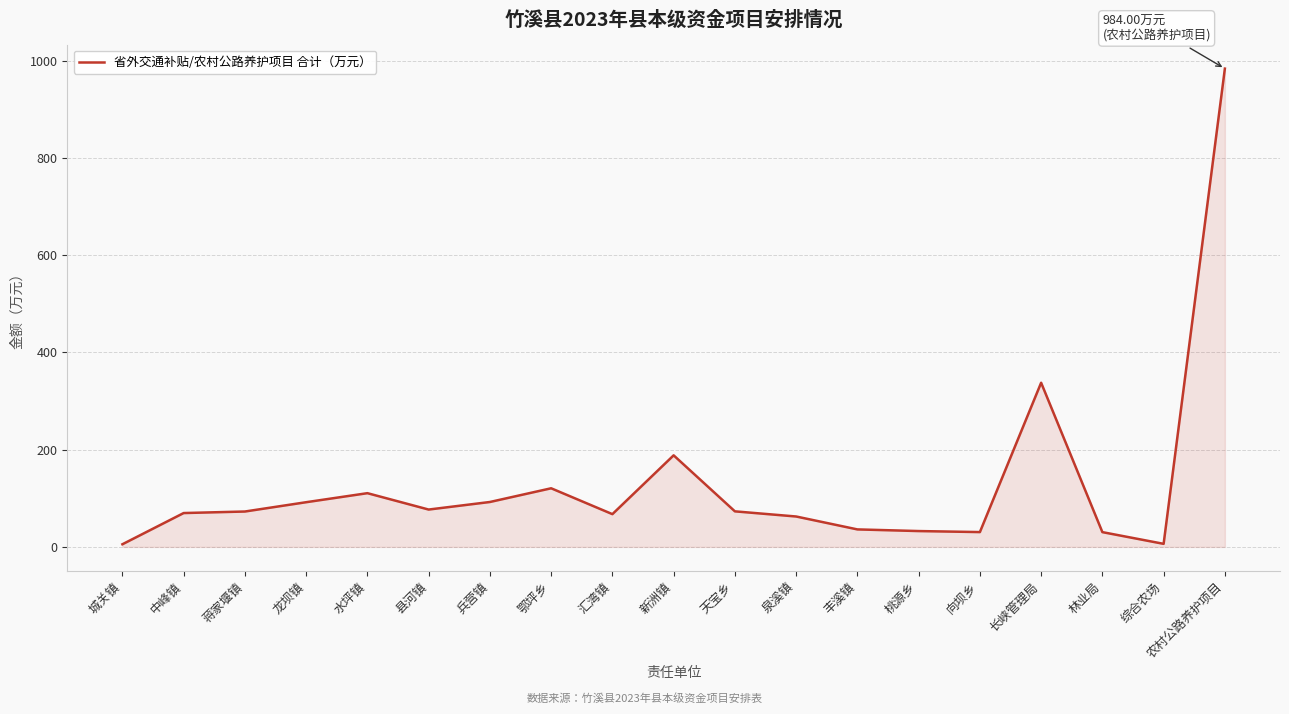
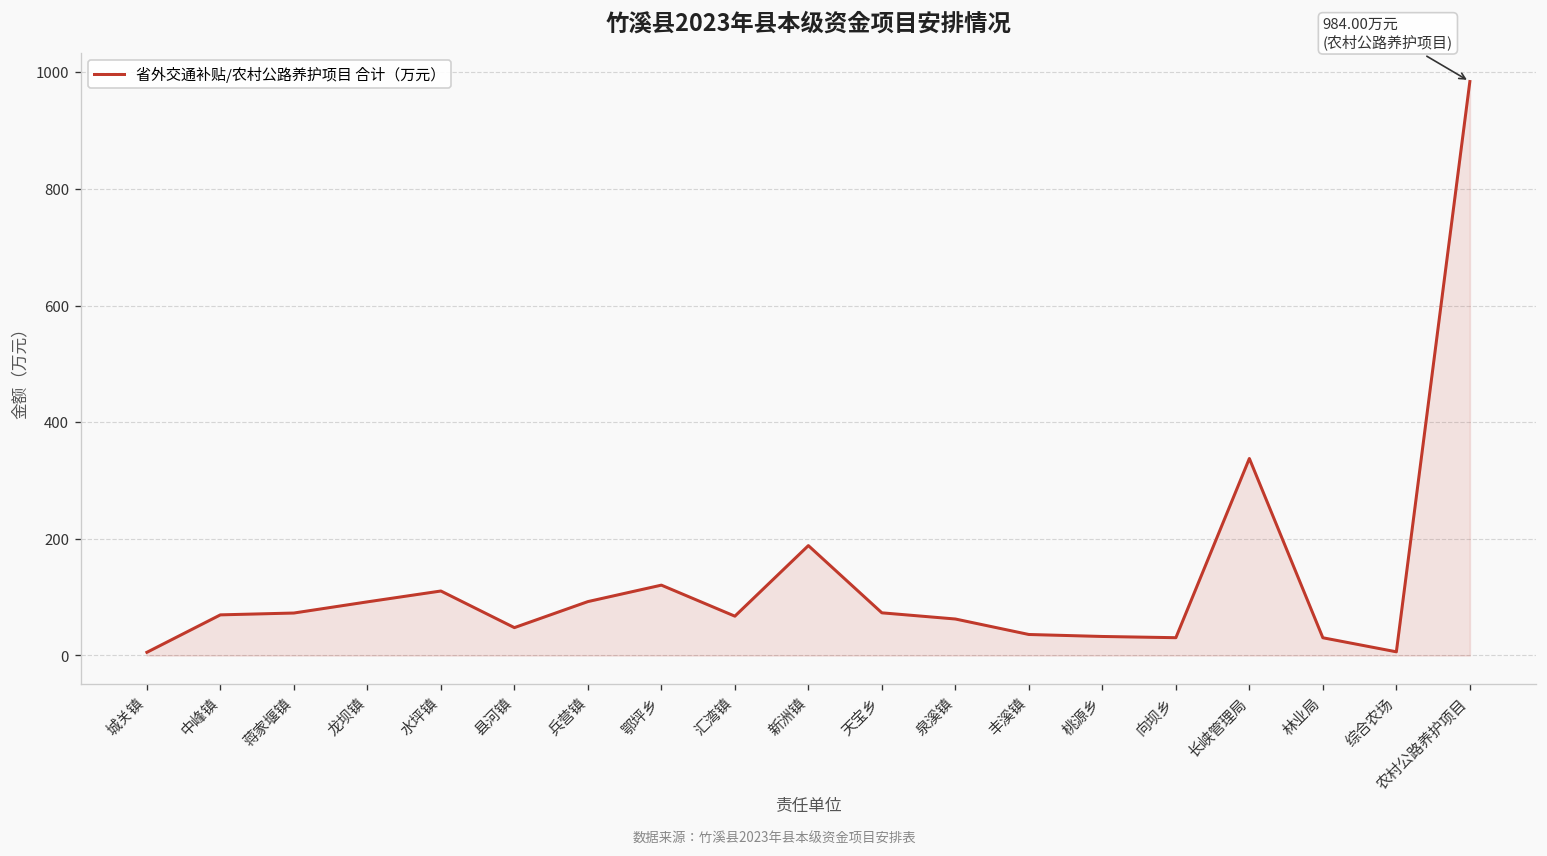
  {
    "城关镇": 10,
    "中峰镇": 70,
    "蒋家堰镇": 70,
    "龙坝镇": 90,
    "水坪镇": 110,
-   "县河镇": 80,
+   "县河镇": 50,
    "兵营镇": 90,
    "鄂坪乡": 120,
    "汇湾镇": 70,
    "新洲镇": 190,
    "天宝乡": 70,
    "泉溪镇": 60,
    "丰溪镇": 40,
    "桃源乡": 30,
    "向坝乡": 30,
    "长峡管理局": 340,
    "林业局": 30,
    "综合农场": 10
  }
